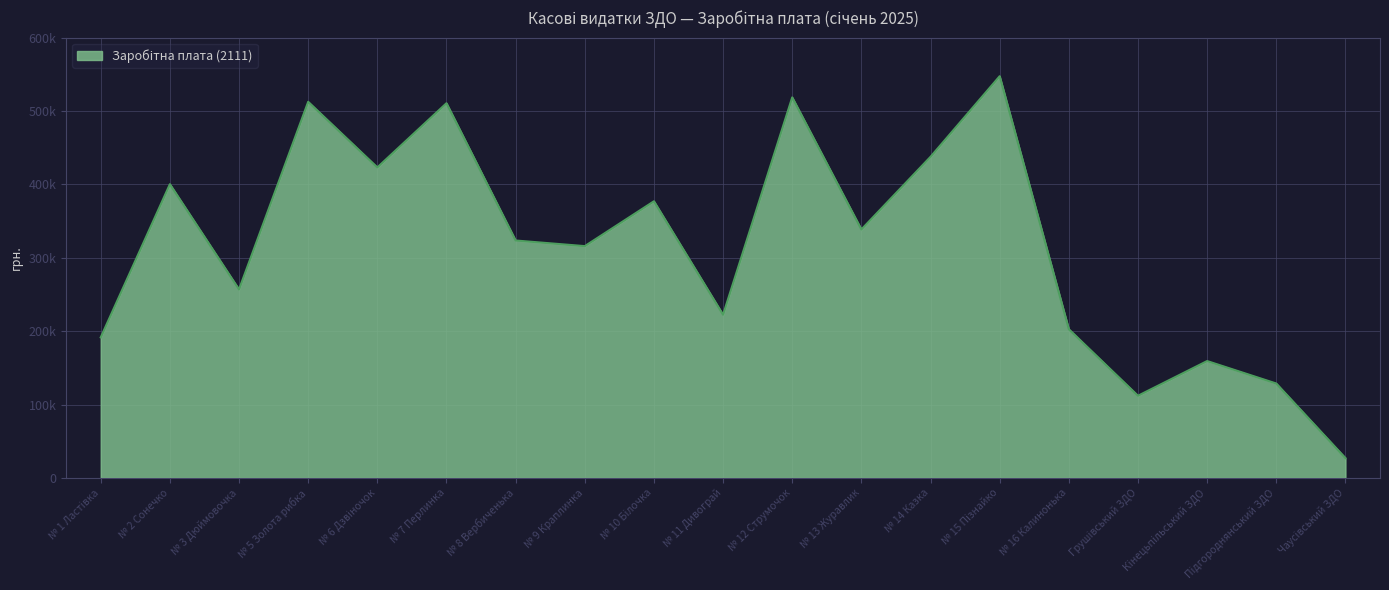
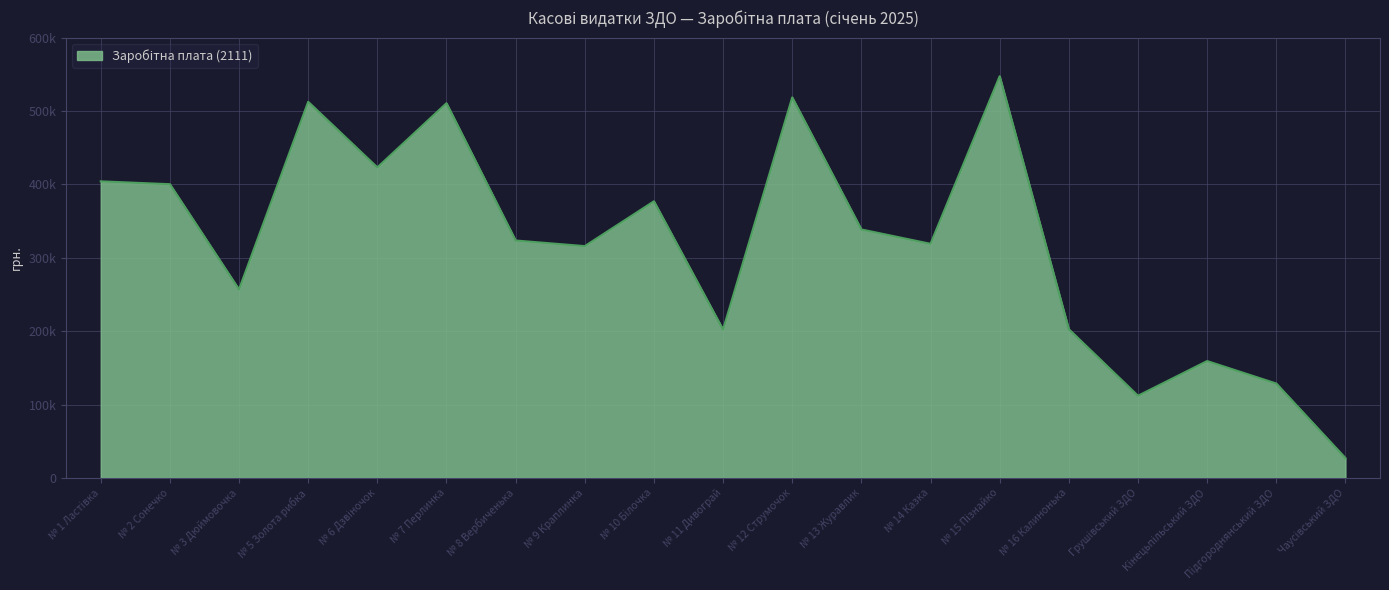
  {
-   "№ 1 Ластівка": 190000,
+   "№ 1 Ластівка": 400000,
    "№ 2 Сонечко": 400000,
    "№ 3 Дюймовочка": 260000,
    "№ 5 Золота рибка": 510000,
    "№ 6 Дзвіночок": 420000,
    "№ 7 Перлинка": 510000,
    "№ 8 Вербиченька": 320000,
    "№ 9 Краплинка": 320000,
    "№ 10 Білочка": 380000,
-   "№ 11 Дивограй": 220000,
+   "№ 11 Дивограй": 200000,
    "№ 12 Струмочок": 520000,
    "№ 13 Журавлик": 340000,
-   "№ 14 Казка": 440000,
+   "№ 14 Казка": 320000,
    "№ 15 Пізнайко": 550000,
    "№ 16 Калинонька": 200000,
    "Грушівський ЗДО": 110000,
    "Кінецьпільський ЗДО": 160000,
    "Підгороднянський ЗДО": 130000,
    "Чаусівський ЗДО": 30000
  }
